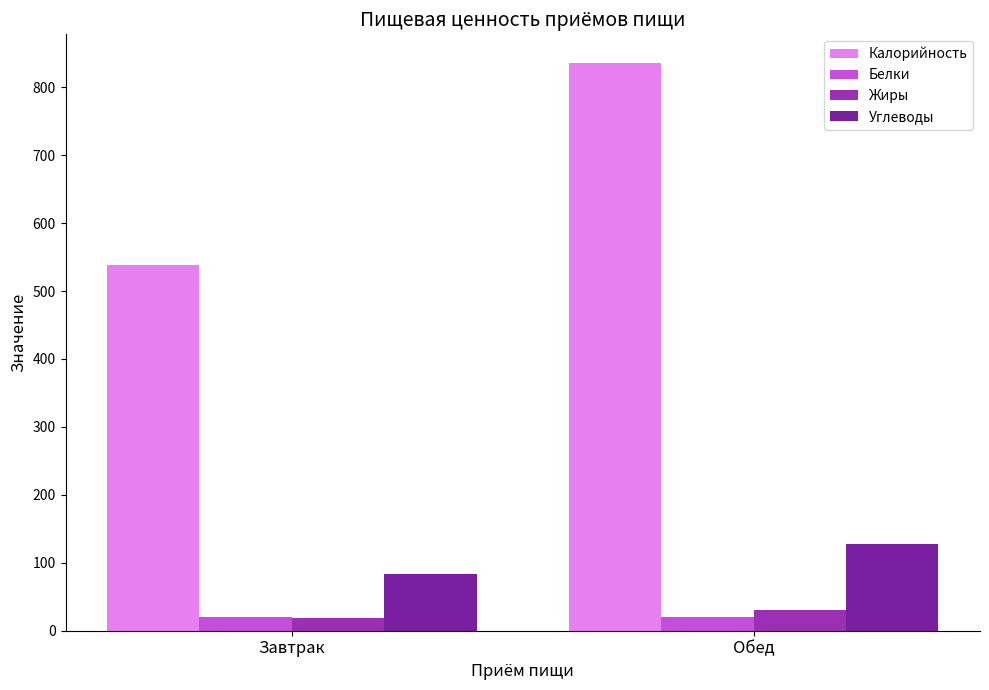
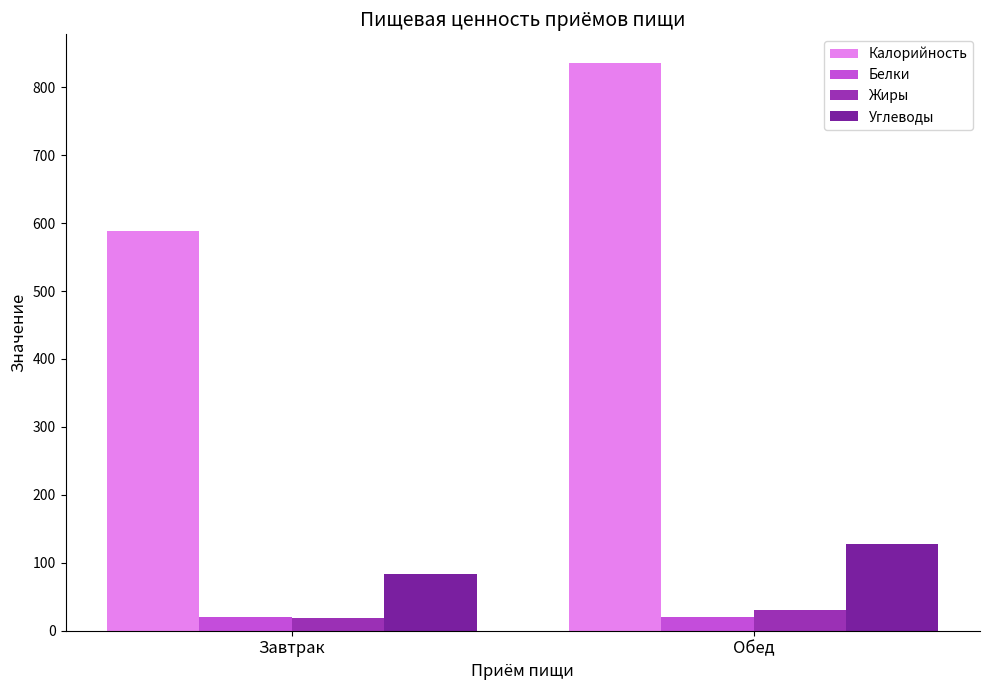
  {
    "Калорийность": {
-     "Завтрак": 540,
+     "Завтрак": 590,
      "Обед": 840
    },
    "Белки": {
      "Завтрак": 20,
      "Обед": 20
    }
  }
